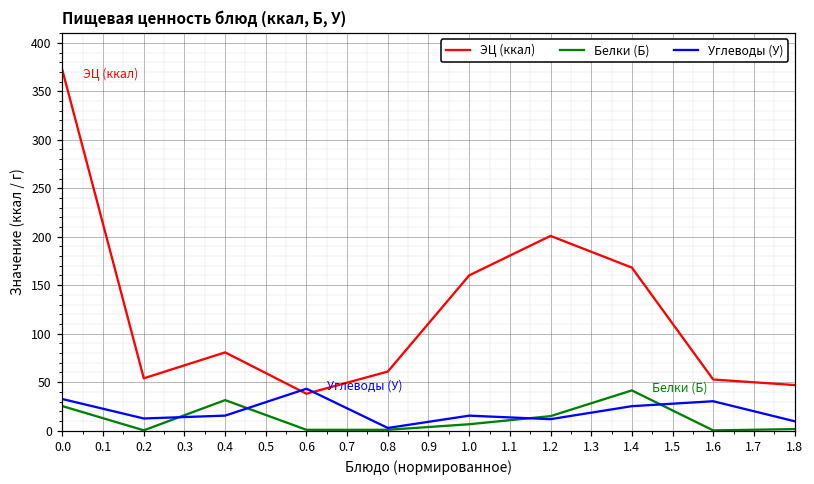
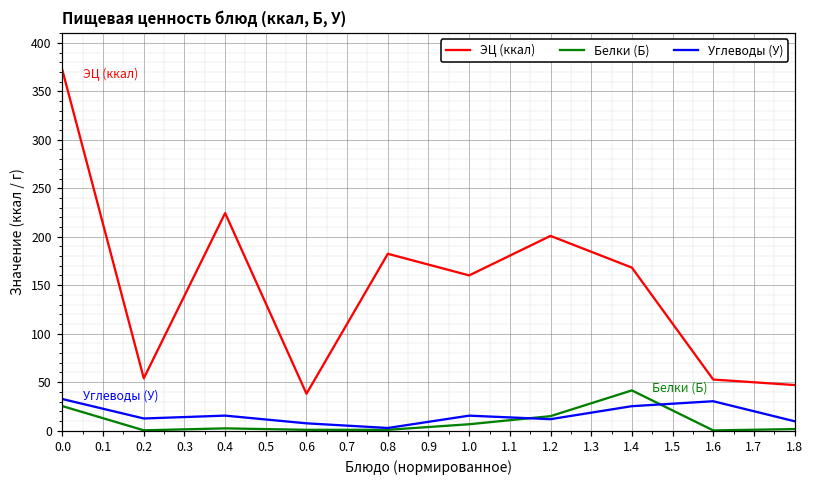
  {
    "ЭЦ (ккал)": {
      "0.0": 370,
      "0.2": 50,
-     "0.4": 80,
+     "0.4": 220,
      "0.6": 40,
-     "0.8": 60,
+     "0.8": 180,
      "1.0": 160,
      "1.2": 200,
      "1.4": 170,
      "1.6": 50,
      "1.8": 50
    },
    "Белки (Б)": {
      "0.0": 30,
      "0.2": 0,
-     "0.4": 30,
+     "0.4": 0,
      "0.6": 0,
      "1.0": 10,
      "1.2": 10,
      "1.4": 40,
      "1.6": 0,
      "1.8": 0
    },
    "Углеводы (У)": {
      "0.0": 30,
      "0.2": 10,
      "0.4": 20,
-     "0.6": 40,
+     "0.6": 10,
      "1.0": 20,
      "1.2": 10,
      "1.4": 30,
      "1.6": 30,
      "1.8": 10
    }
  }
